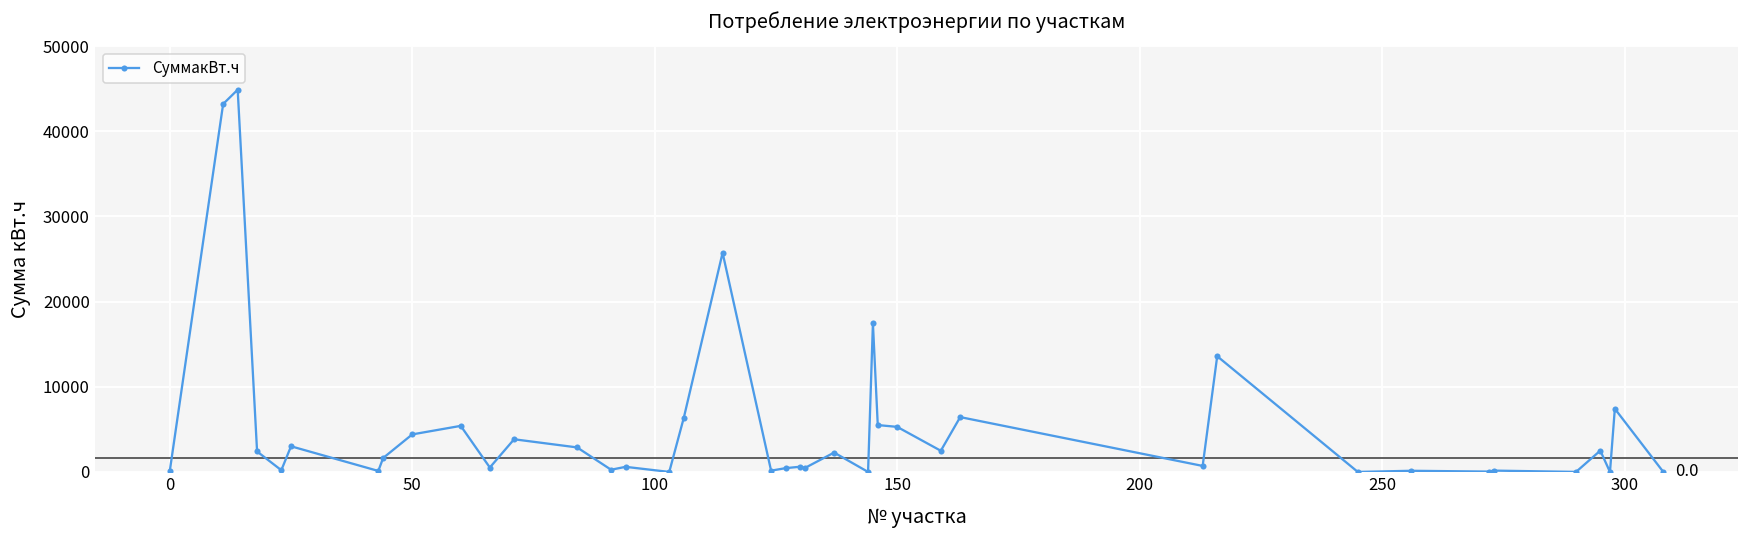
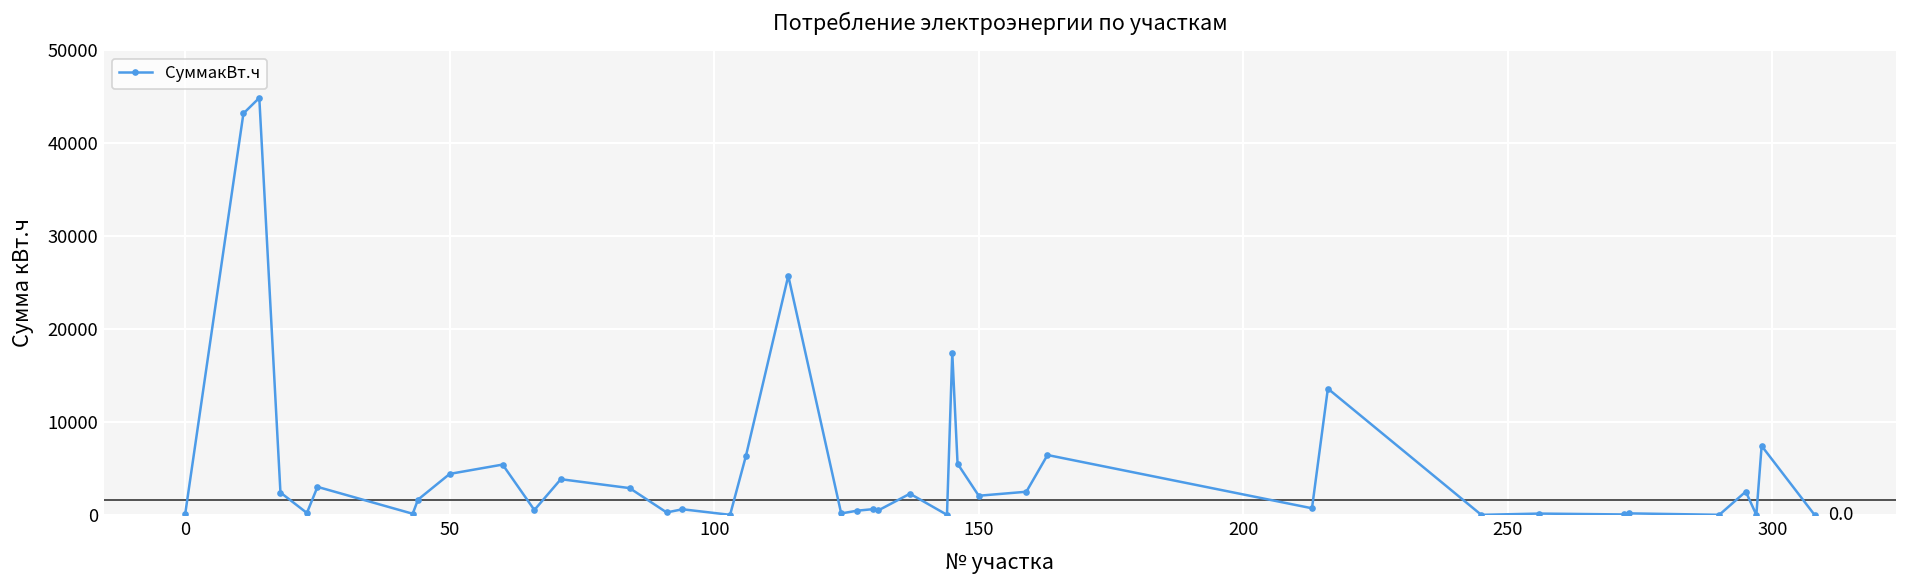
  {
    "0": 0,
    "50": 4000,
-   "150": 5000
+   "150": 2000
  }
